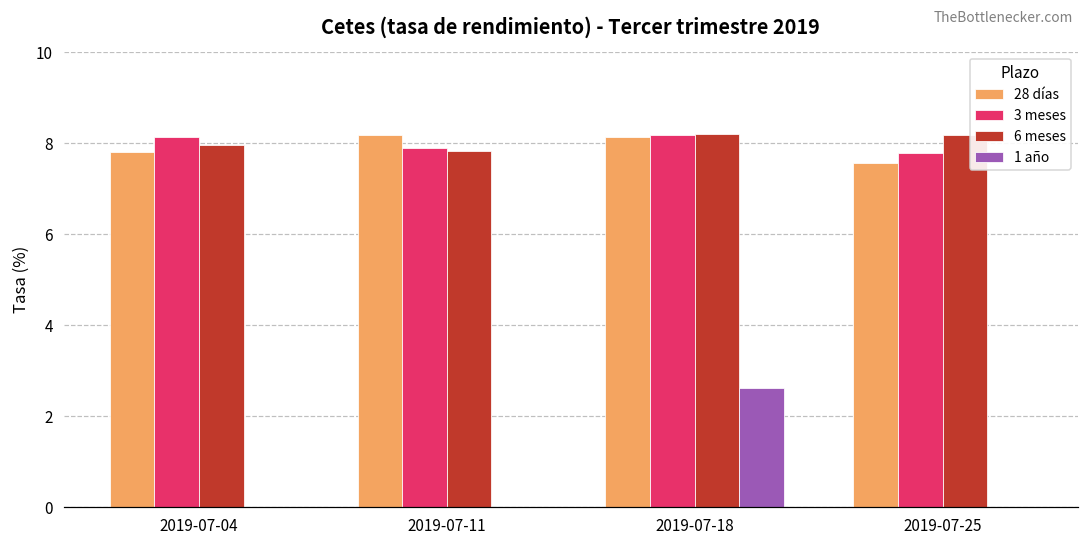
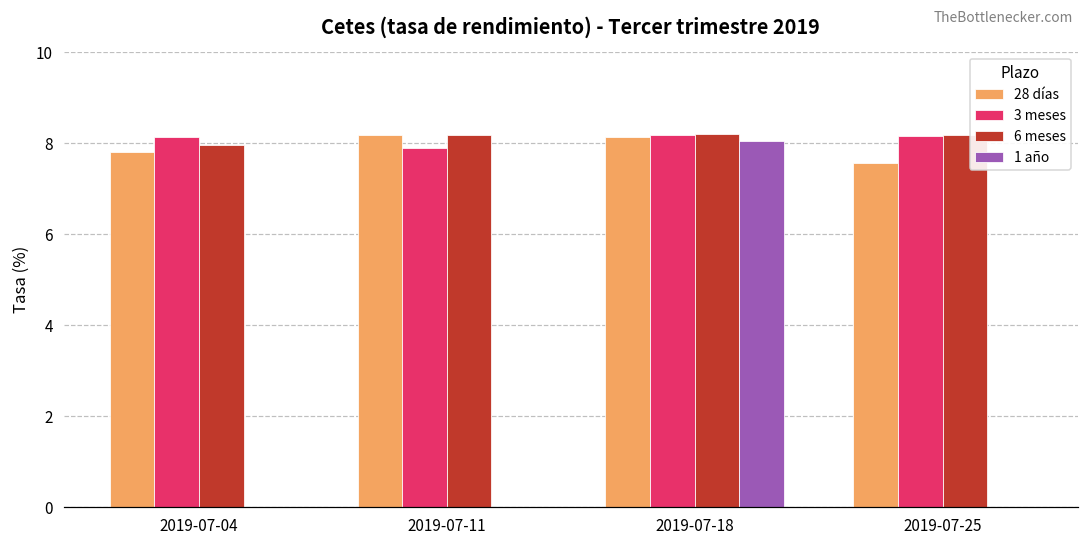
  {
    "28 días": {
      "2019-07-04": 7.8,
      "2019-07-11": 8.2,
      "2019-07-18": 8.1,
      "2019-07-25": 7.6
    },
    "3 meses": {
      "2019-07-04": 8.1,
      "2019-07-11": 7.9,
      "2019-07-18": 8.2,
-     "2019-07-25": 7.8
+     "2019-07-25": 8.2
    },
    "6 meses": {
      "2019-07-04": 8.0,
-     "2019-07-11": 7.8,
+     "2019-07-11": 8.2,
      "2019-07-18": 8.2,
      "2019-07-25": 8.2
    },
    "1 año": {
      "2019-07-04": 0.0,
      "2019-07-11": 0.0,
-     "2019-07-18": 2.6,
+     "2019-07-18": 8.0,
      "2019-07-25": 0.0
    }
  }
